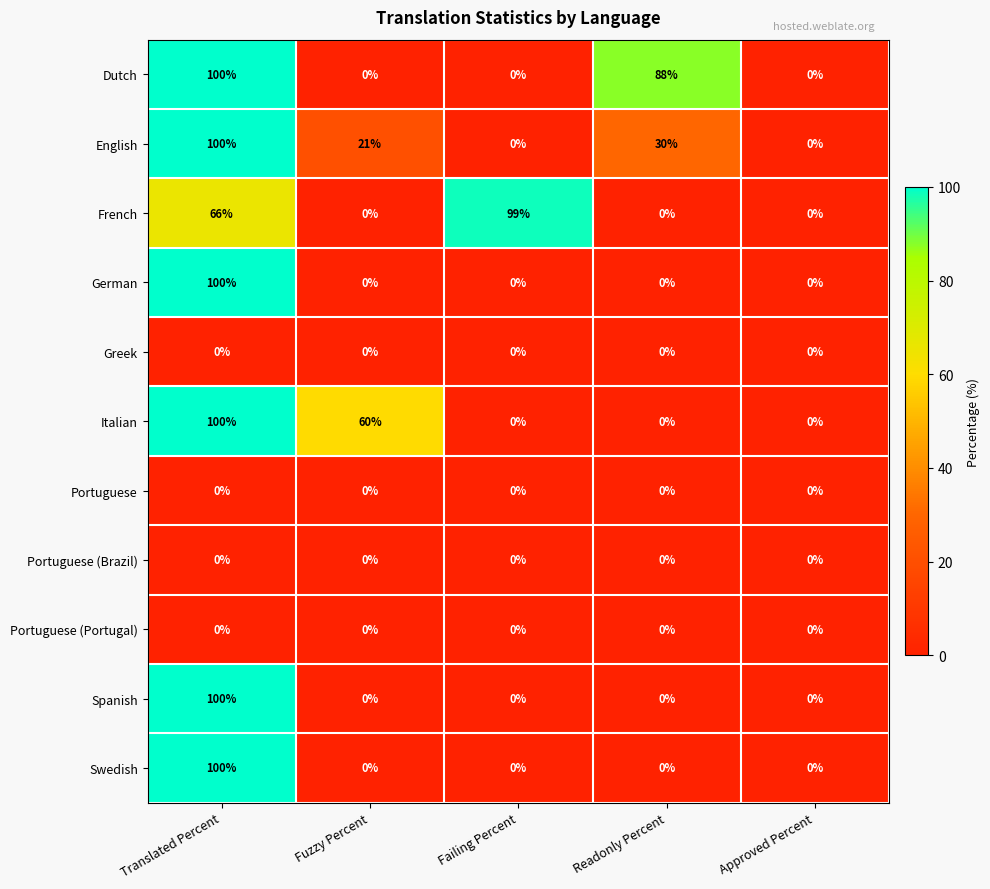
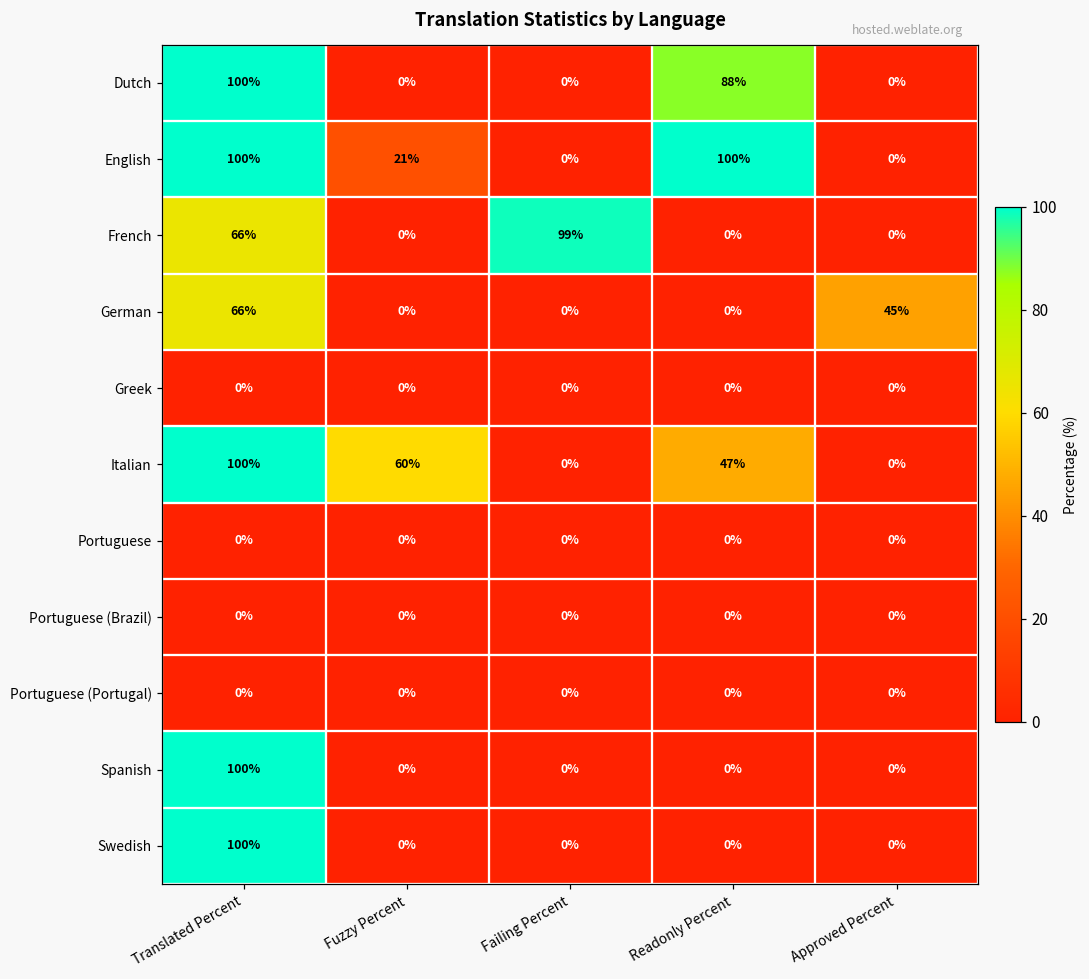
  {
    "Dutch": {
      "Translated Percent": "100%",
      "Fuzzy Percent": "0%",
      "Failing Percent": "0%",
      "Readonly Percent": "88%",
      "Approved Percent": "0%"
    },
    "English": {
      "Translated Percent": "100%",
      "Fuzzy Percent": "21%",
      "Failing Percent": "0%",
-     "Readonly Percent": "30%",
+     "Readonly Percent": "100%",
      "Approved Percent": "0%"
    },
    "French": {
      "Translated Percent": "66%",
      "Fuzzy Percent": "0%",
      "Failing Percent": "99%",
      "Readonly Percent": "0%",
      "Approved Percent": "0%"
    },
    "German": {
-     "Translated Percent": "100%",
+     "Translated Percent": "66%",
      "Fuzzy Percent": "0%",
      "Failing Percent": "0%",
      "Readonly Percent": "0%",
-     "Approved Percent": "0%"
+     "Approved Percent": "45%"
    },
    "Greek": {
      "Translated Percent": "0%",
      "Fuzzy Percent": "0%",
      "Failing Percent": "0%",
      "Readonly Percent": "0%",
      "Approved Percent": "0%"
    },
    "Italian": {
      "Translated Percent": "100%",
      "Fuzzy Percent": "60%",
      "Failing Percent": "0%",
-     "Readonly Percent": "0%",
+     "Readonly Percent": "47%",
      "Approved Percent": "0%"
    },
    "Portuguese": {
      "Translated Percent": "0%",
      "Fuzzy Percent": "0%",
      "Failing Percent": "0%",
      "Readonly Percent": "0%",
      "Approved Percent": "0%"
    },
    "Portuguese (Brazil)": {
      "Translated Percent": "0%",
      "Fuzzy Percent": "0%",
      "Failing Percent": "0%",
      "Readonly Percent": "0%",
      "Approved Percent": "0%"
    },
    "Portuguese (Portugal)": {
      "Translated Percent": "0%",
      "Fuzzy Percent": "0%",
      "Failing Percent": "0%",
      "Readonly Percent": "0%",
      "Approved Percent": "0%"
    },
    "Spanish": {
      "Translated Percent": "100%",
      "Fuzzy Percent": "0%",
      "Failing Percent": "0%",
      "Readonly Percent": "0%",
      "Approved Percent": "0%"
    },
    "Swedish": {
      "Translated Percent": "100%",
      "Fuzzy Percent": "0%",
      "Failing Percent": "0%",
      "Readonly Percent": "0%",
      "Approved Percent": "0%"
    }
  }
